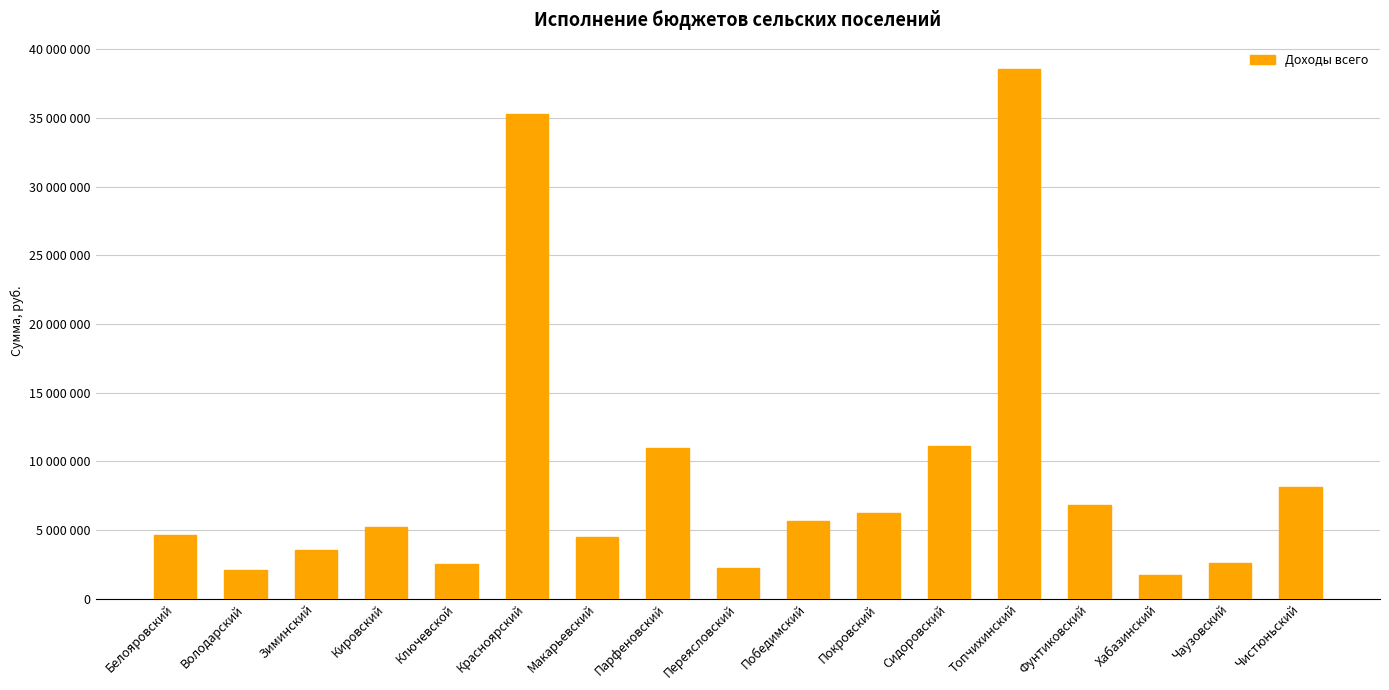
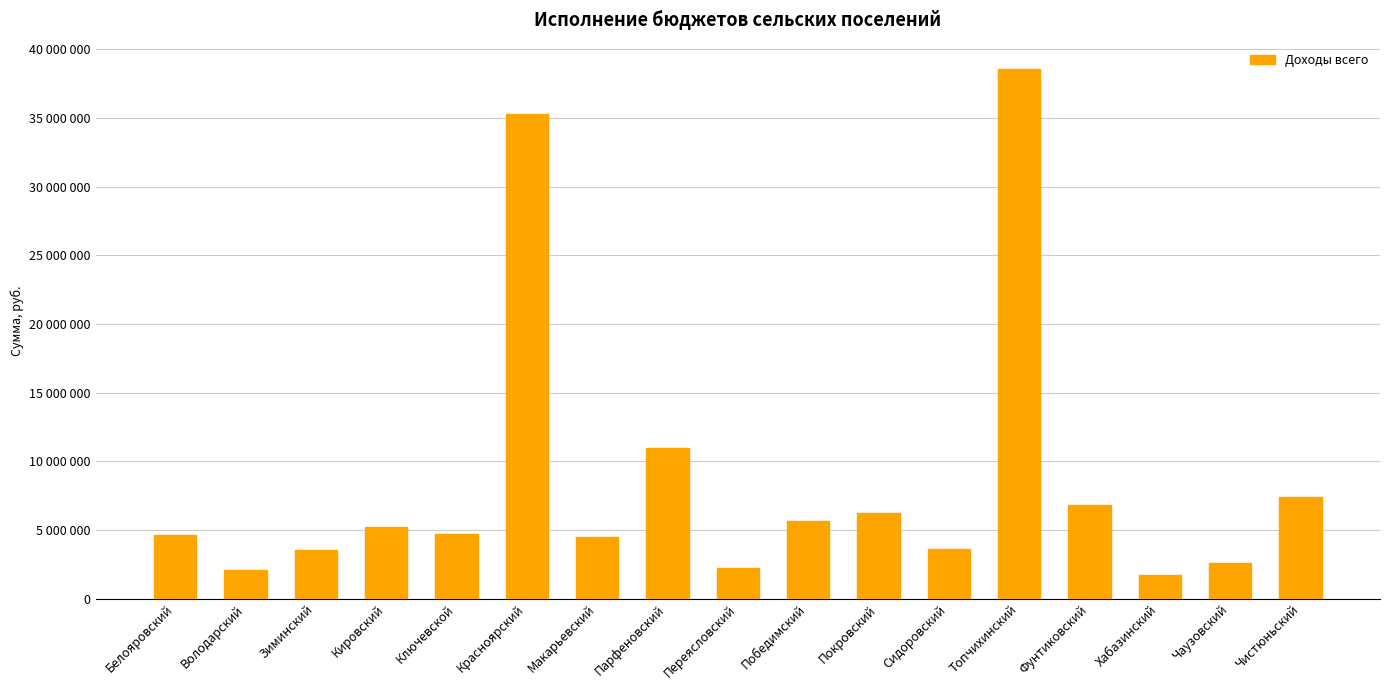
  {
    "Белояровский": 4600000,
    "Володарский": 2100000,
    "Зиминский": 3600000,
    "Кировский": 5200000,
-   "Ключевской": 2500000,
+   "Ключевской": 4700000,
    "Красноярский": 35300000,
    "Макарьевский": 4500000,
    "Парфеновский": 11000000,
    "Переясловский": 2200000,
    "Победимский": 5600000,
    "Покровский": 6200000,
-   "Сидоровский": 11100000,
+   "Сидоровский": 3600000,
    "Топчихинский": 38600000,
    "Фунтиковский": 6800000,
    "Хабазинский": 1700000,
    "Чаузовский": 2600000,
-   "Чистюньский": 8100000
+   "Чистюньский": 7400000
  }
